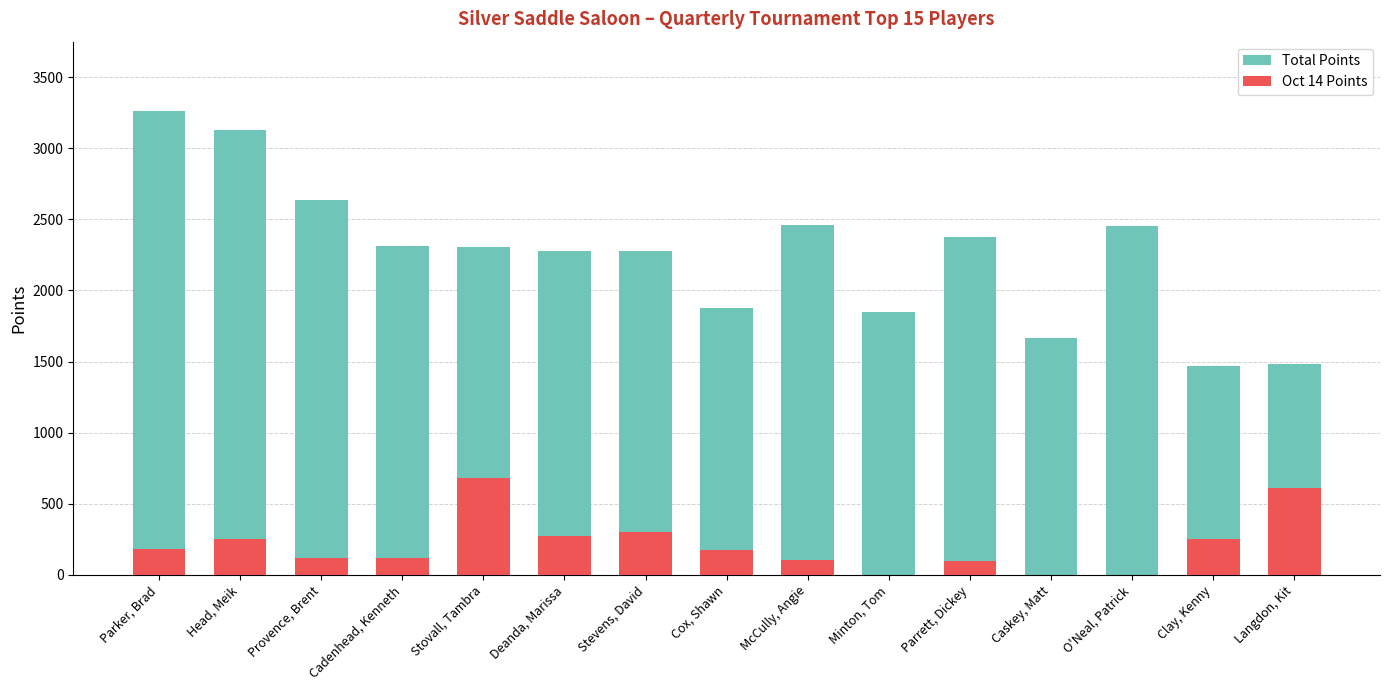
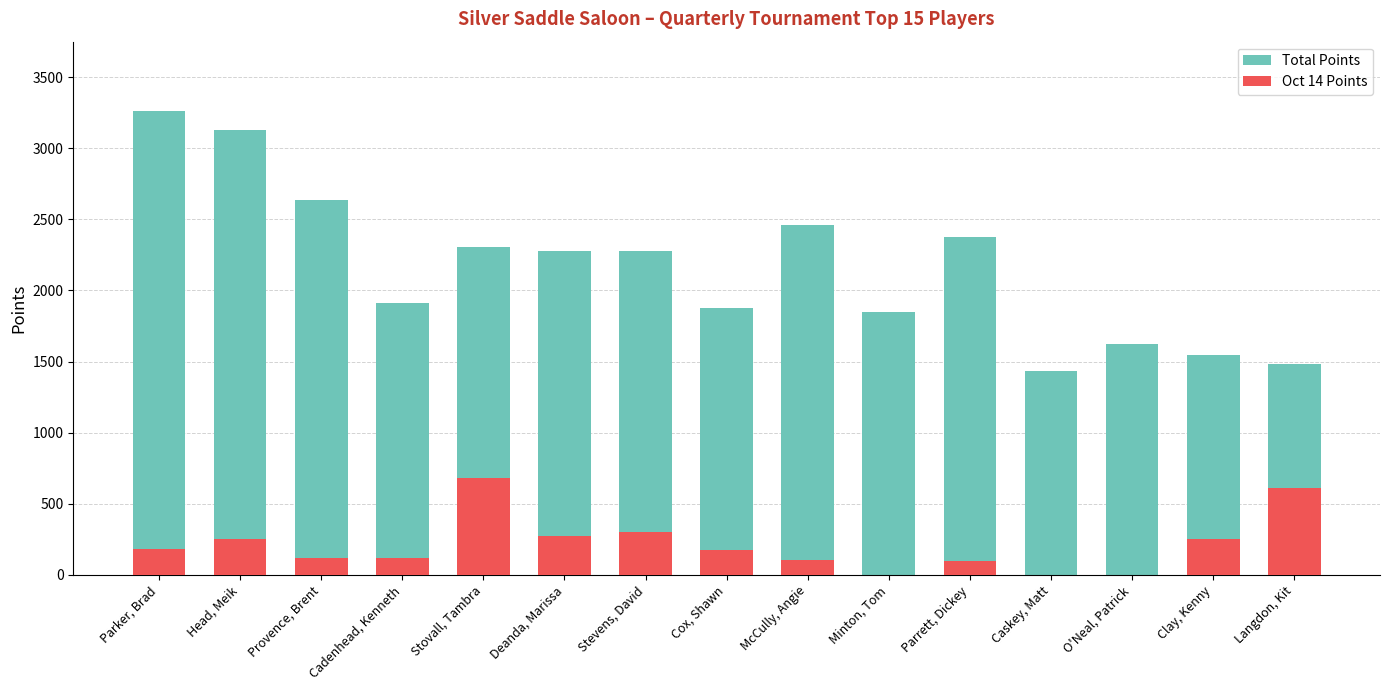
  {
    "Total Points": {
      "Parker, Brad": 3260,
      "Head, Meik": 3130,
      "Provence, Brent": 2640,
-     "Cadenhead, Kenneth": 2310,
+     "Cadenhead, Kenneth": 1910,
      "Stovall, Tambra": 2310,
      "Deanda, Marissa": 2280,
      "Stevens, David": 2280,
      "Cox, Shawn": 1880,
      "McCully, Angie": 2460,
      "Minton, Tom": 1850,
      "Parrett, Dickey": 2380,
-     "Caskey, Matt": 1670,
-     "O'Neal, Patrick": 2450,
-     "Clay, Kenny": 1470,
+     "Caskey, Matt": 1440,
+     "O'Neal, Patrick": 1630,
+     "Clay, Kenny": 1550,
      "Langdon, Kit": 1490
    },
    "Oct 14 Points": {
      "Minton, Tom": 0,
      "Caskey, Matt": 0,
      "O'Neal, Patrick": 0
    }
  }
